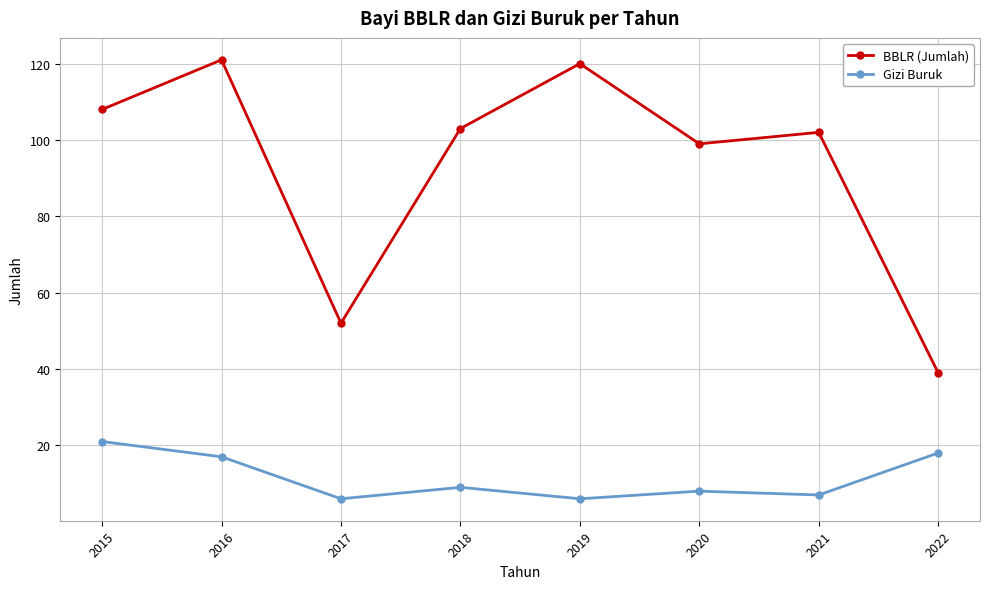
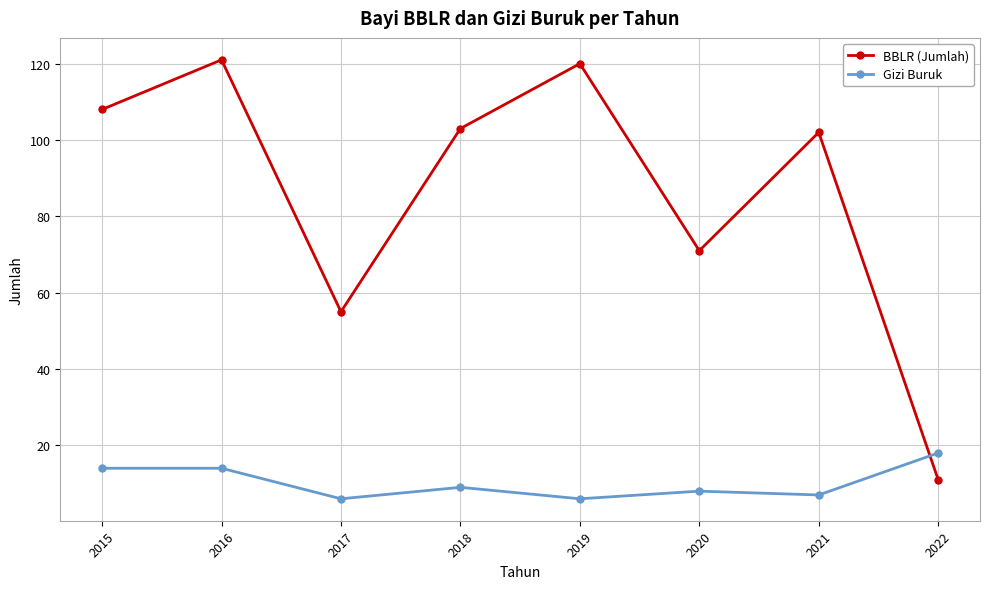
  {
    "BBLR (Jumlah)": {
      "2015": 108,
      "2016": 121,
-     "2017": 52,
+     "2017": 55,
      "2018": 103,
      "2019": 120,
-     "2020": 99,
+     "2020": 71,
      "2021": 102,
-     "2022": 39
+     "2022": 11
    },
    "Gizi Buruk": {
-     "2015": 21,
-     "2016": 17,
+     "2015": 14,
+     "2016": 14,
      "2017": 6,
      "2018": 9,
      "2019": 6,
      "2020": 8,
      "2021": 7,
      "2022": 18
    }
  }
